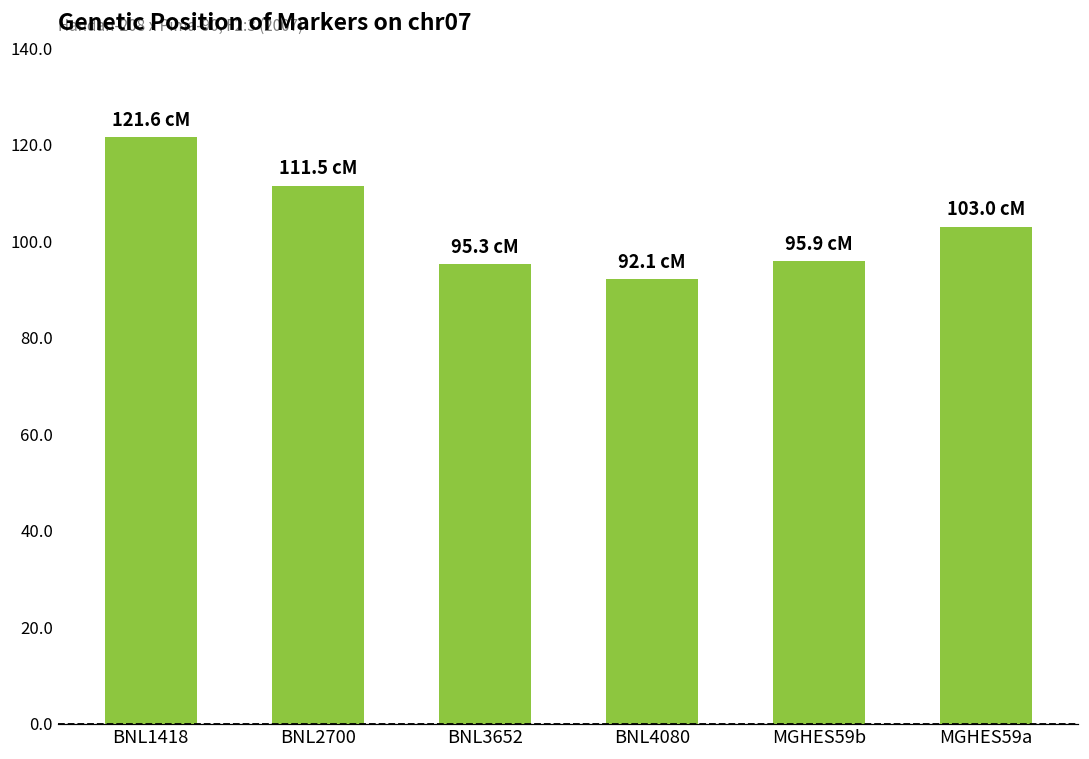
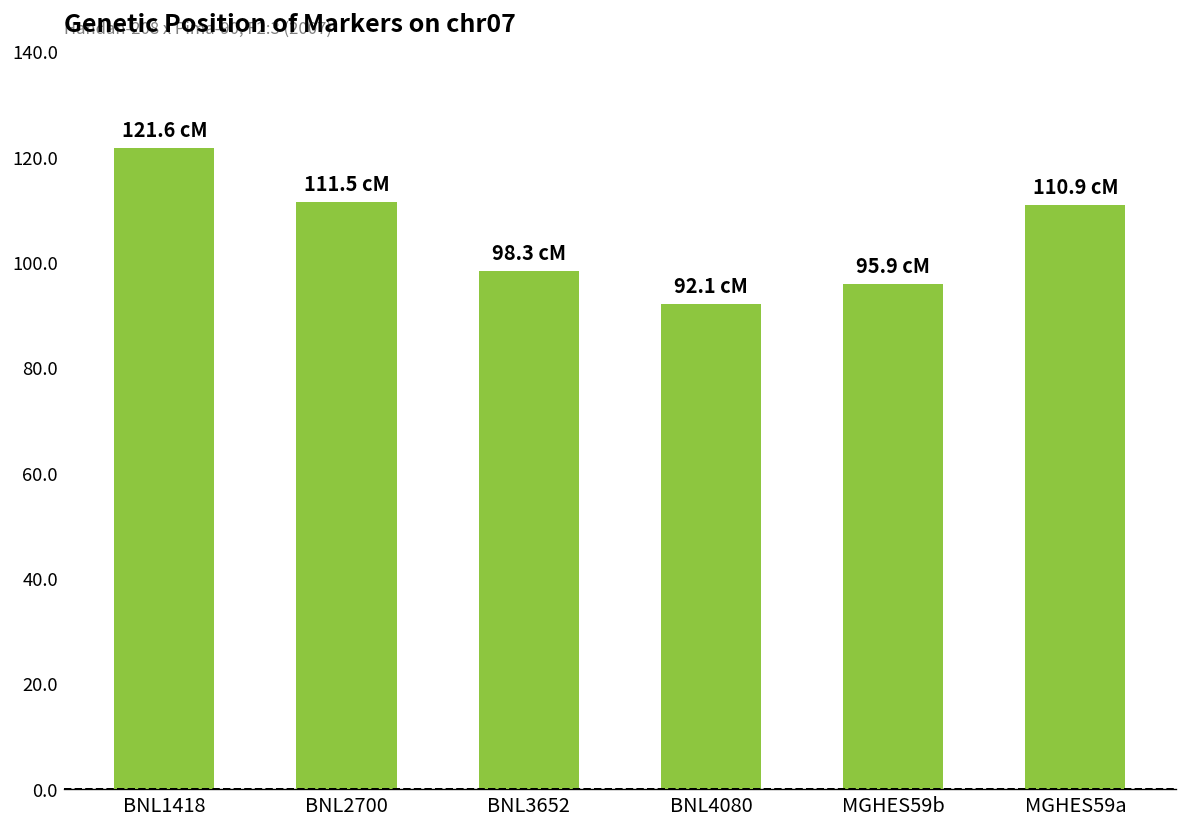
  {
    "BNL1418": 121.6,
    "BNL2700": 111.5,
-   "BNL3652": 95.3,
+   "BNL3652": 98.3,
    "BNL4080": 92.1,
    "MGHES59b": 95.9,
-   "MGHES59a": 103.0
+   "MGHES59a": 110.9
  }
